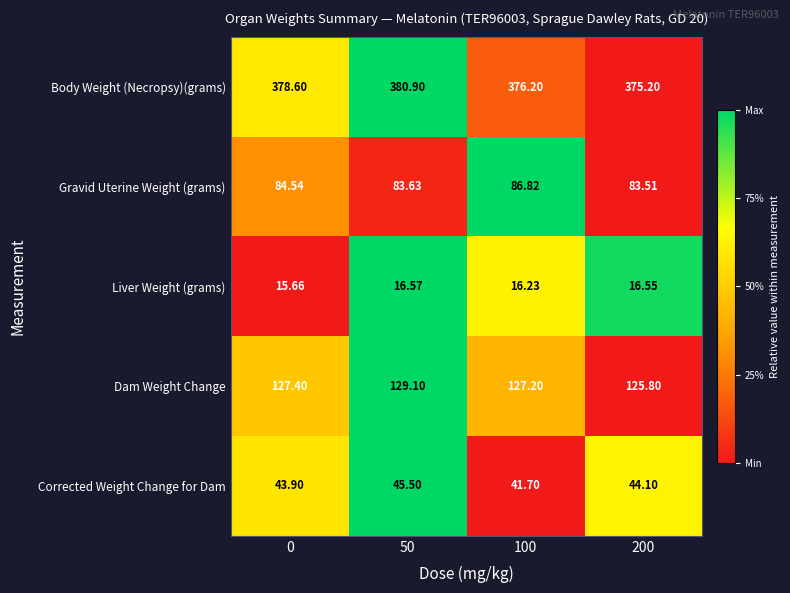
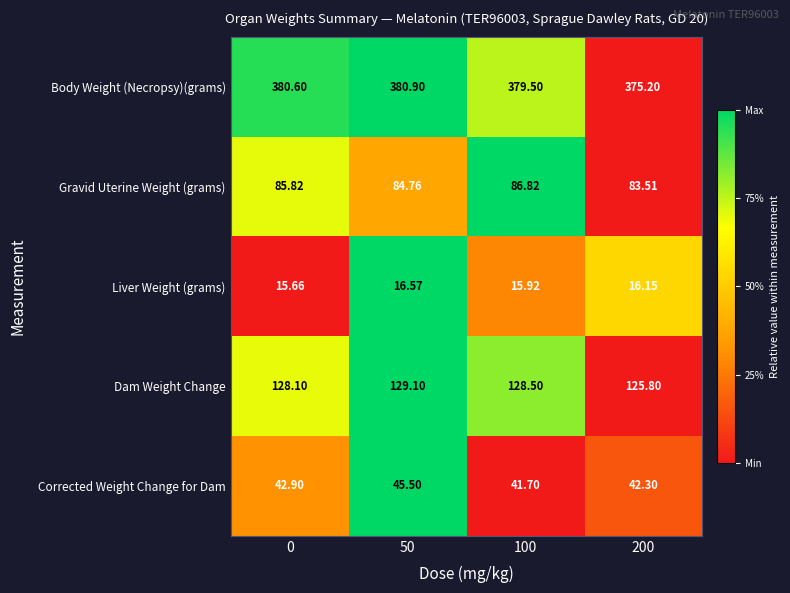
  {
    "Body Weight (Necropsy)(grams)": {
-     "0": 378.60,
+     "0": 380.60,
      "50": 380.90,
-     "100": 376.20,
+     "100": 379.50,
      "200": 375.20
    },
    "Gravid Uterine Weight (grams)": {
-     "0": 84.54,
-     "50": 83.63,
+     "0": 85.82,
+     "50": 84.76,
      "100": 86.82,
      "200": 83.51
    },
    "Liver Weight (grams)": {
      "0": 15.66,
      "50": 16.57,
-     "100": 16.23,
-     "200": 16.55
+     "100": 15.92,
+     "200": 16.15
    },
    "Dam Weight Change": {
-     "0": 127.40,
+     "0": 128.10,
      "50": 129.10,
-     "100": 127.20,
+     "100": 128.50,
      "200": 125.80
    },
    "Corrected Weight Change for Dam": {
-     "0": 43.90,
+     "0": 42.90,
      "50": 45.50,
      "100": 41.70,
-     "200": 44.10
+     "200": 42.30
    }
  }
